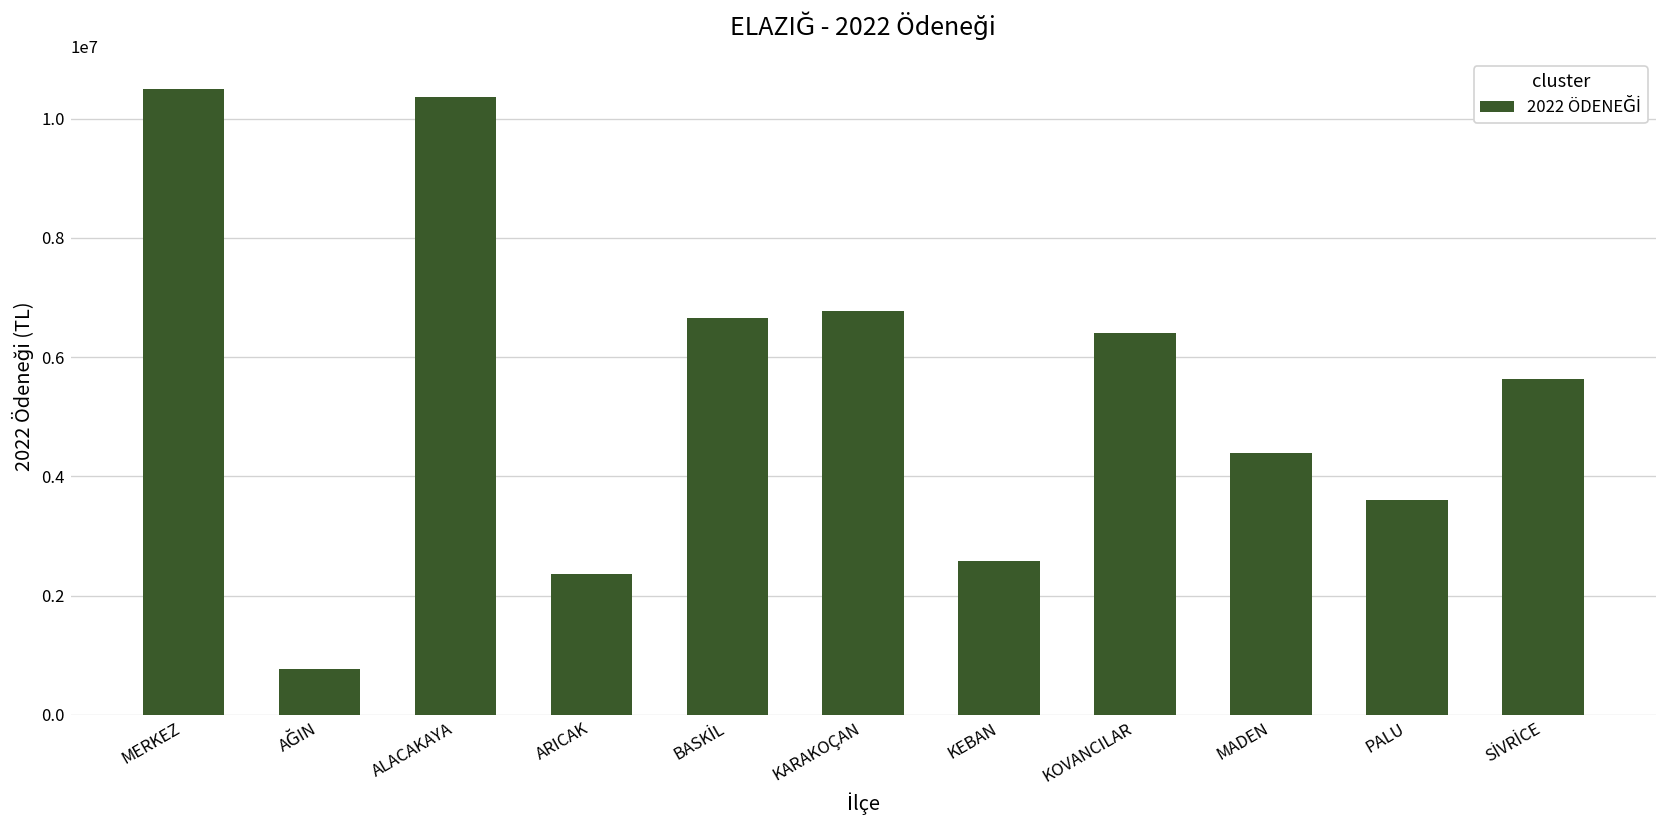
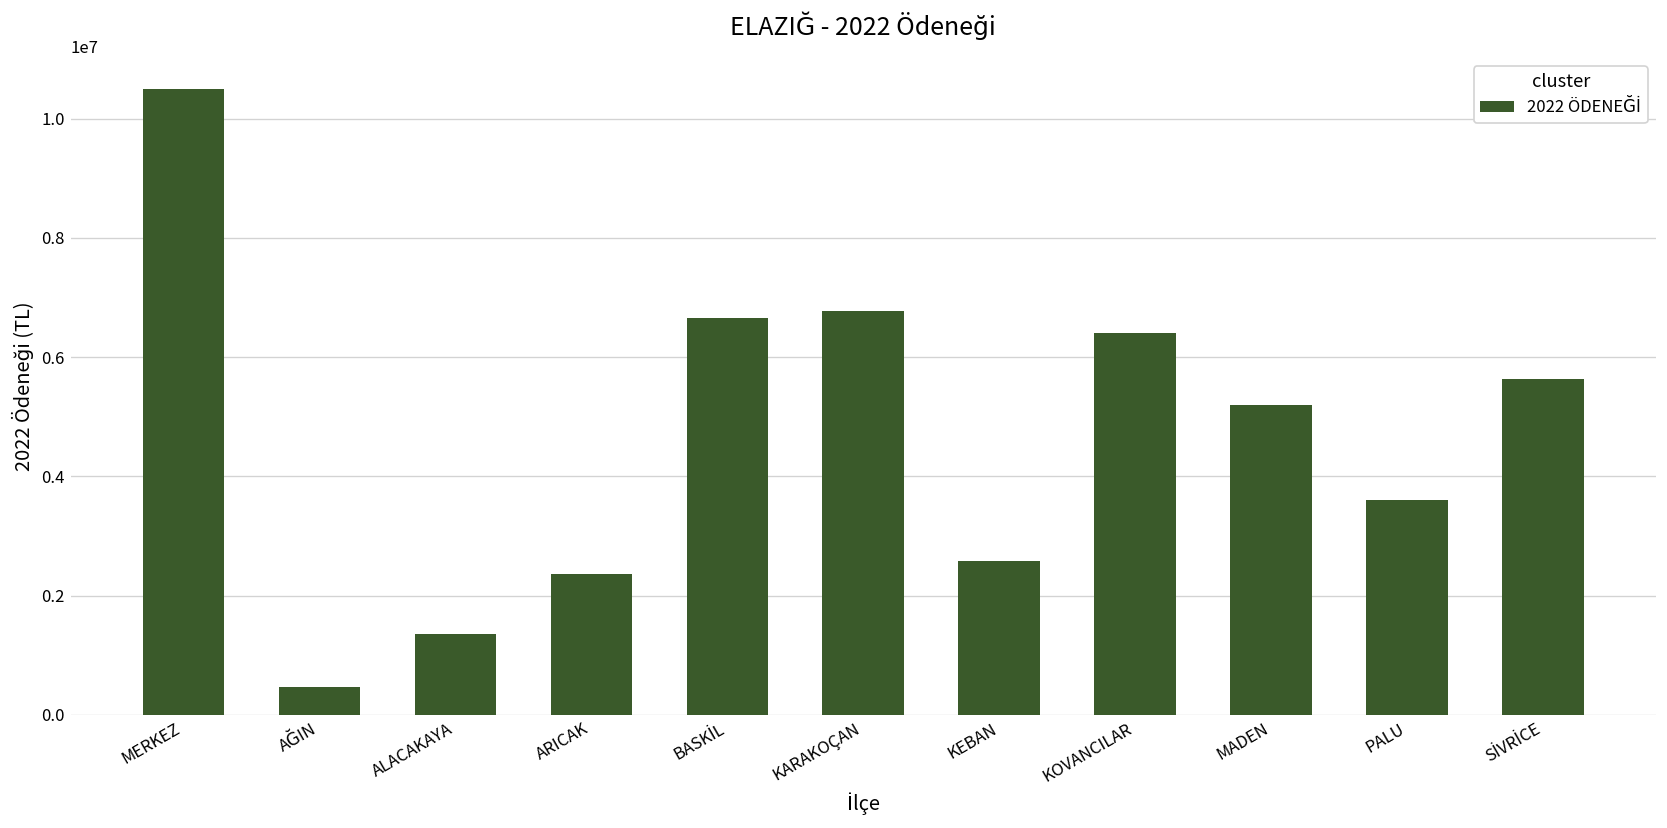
  {
    "MERKEZ": 10500000,
-   "AĞIN": 800000,
-   "ALACAKAYA": 10400000,
+   "AĞIN": 500000,
+   "ALACAKAYA": 1400000,
    "ARICAK": 2400000,
    "BASKİL": 6600000,
    "KARAKOÇAN": 6800000,
    "KEBAN": 2600000,
    "KOVANCILAR": 6400000,
-   "MADEN": 4400000,
+   "MADEN": 5200000,
    "PALU": 3600000,
    "SİVRİCE": 5600000
  }
